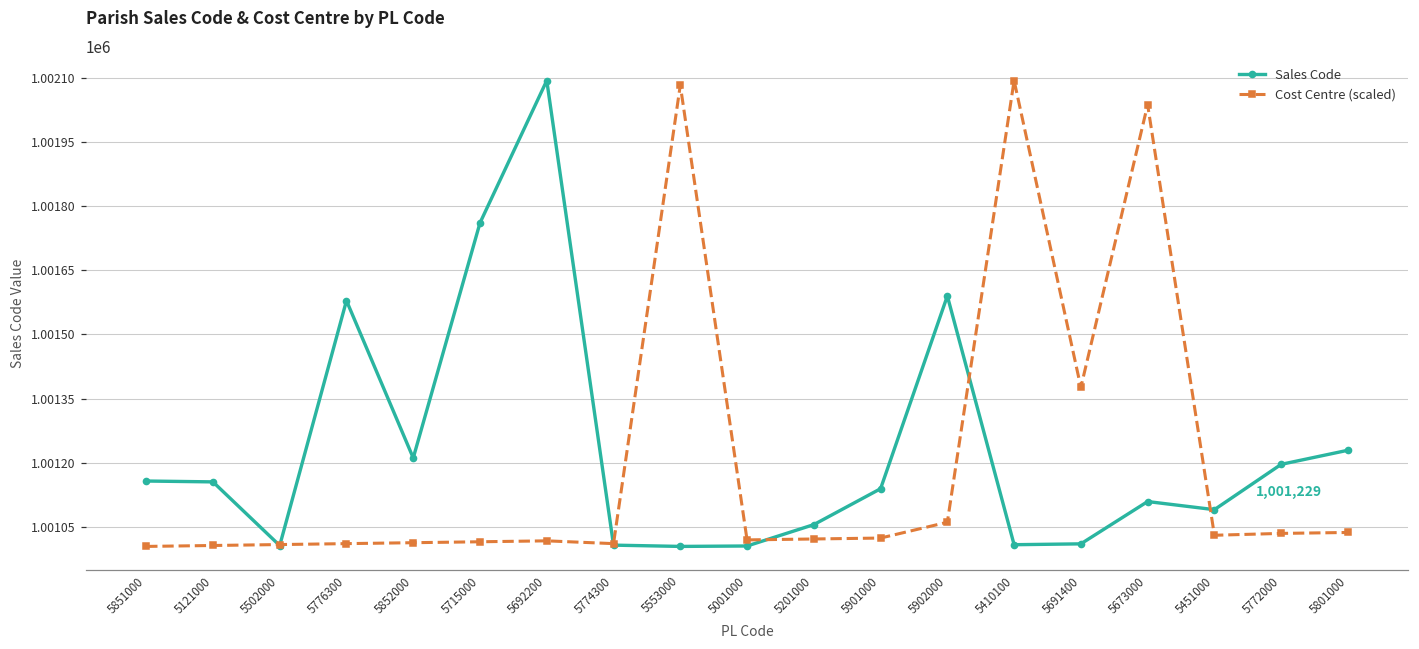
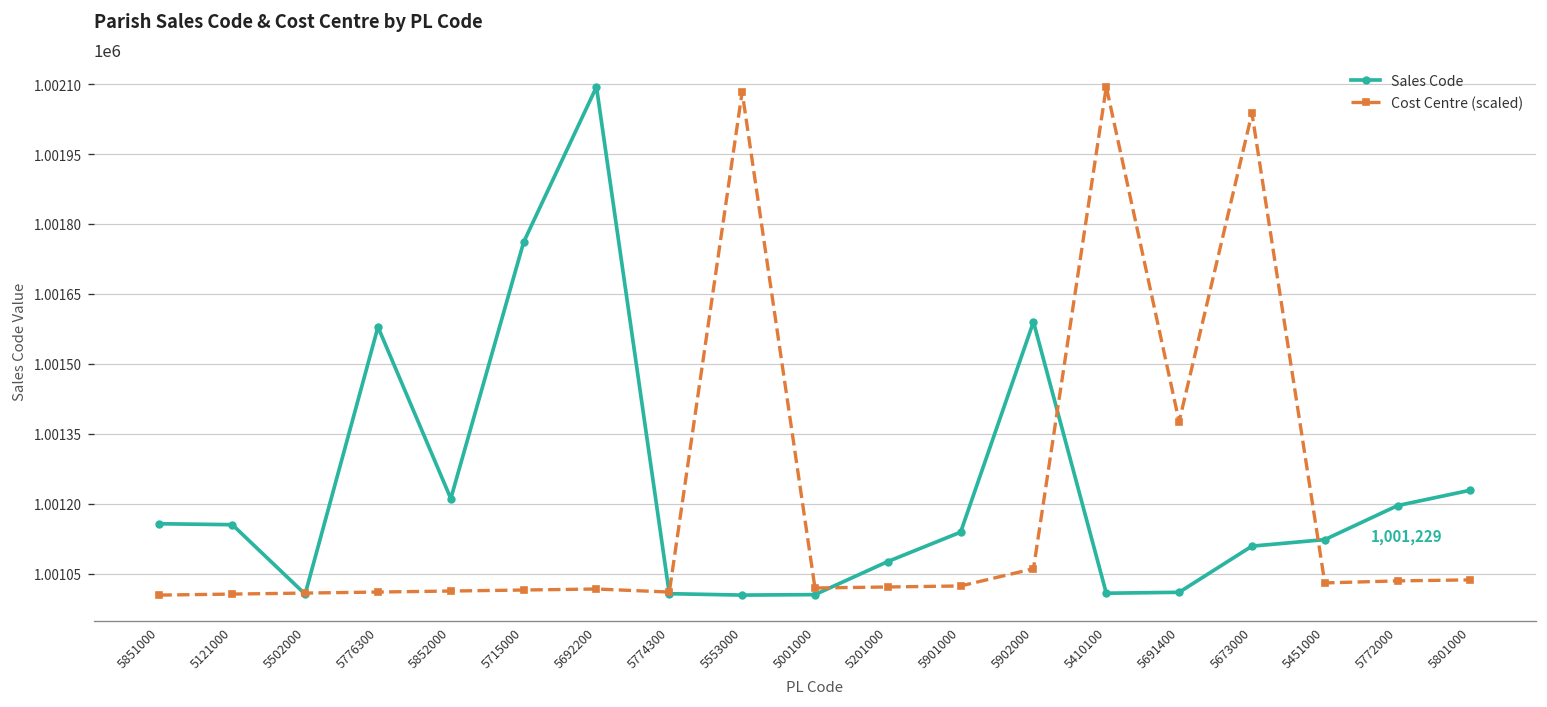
  {
    "Sales Code": {
      "5851000": 1001160,
      "5121000": 1001160,
      "5776300": 1001580,
      "5852000": 1001210,
      "5715000": 1001760,
      "5692200": 1002090,
      "5553000": 1001000,
      "5001000": 1001010,
-     "5201000": 1001060,
+     "5201000": 1001080,
      "5901000": 1001140,
      "5902000": 1001590,
      "5410100": 1001010,
      "5691400": 1001010,
      "5673000": 1001110,
-     "5451000": 1001090,
+     "5451000": 1001120,
      "5801000": 1001230
    },
    "Cost Centre (scaled)": {
      "5851000": 1001000,
      "5121000": 1001010,
      "5776300": 1001010,
      "5852000": 1001010,
      "5715000": 1001010,
      "5692200": 1001020,
      "5553000": 1002080,
      "5001000": 1001020,
      "5201000": 1001020,
      "5901000": 1001020,
      "5902000": 1001060,
      "5410100": 1002090,
      "5691400": 1001380,
      "5673000": 1002040,
      "5451000": 1001030,
      "5772000": 1001030,
      "5801000": 1001040
    }
  }
